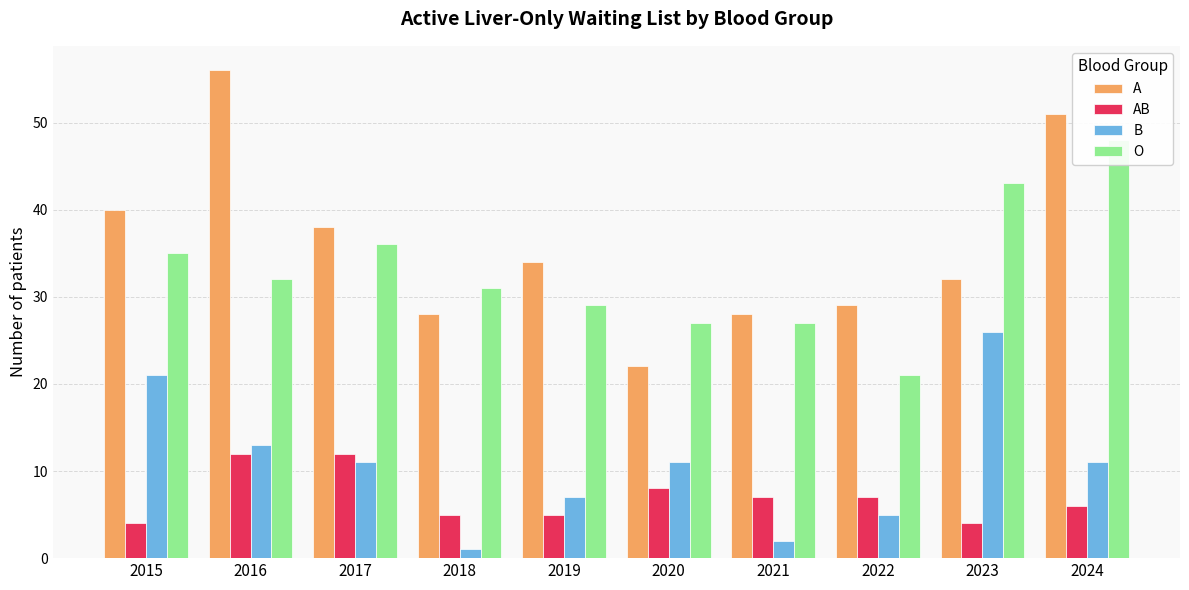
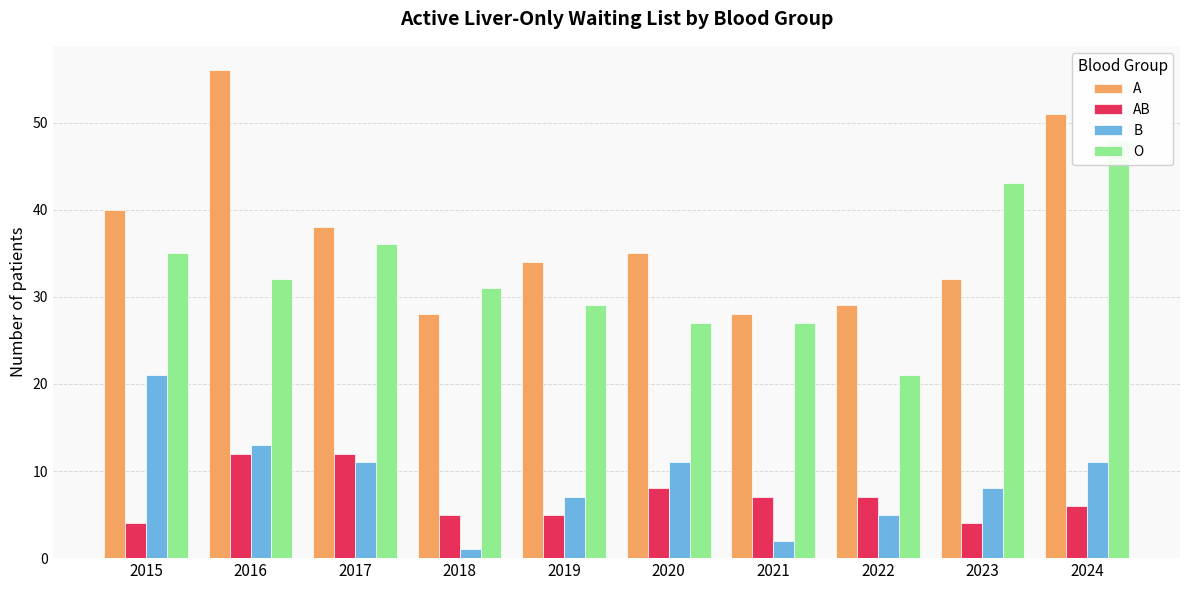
  {
    "A": {
      "2015": 40,
      "2016": 56,
      "2017": 38,
      "2018": 28,
      "2019": 34,
-     "2020": 22,
+     "2020": 35,
      "2021": 28,
      "2022": 29,
      "2023": 32,
      "2024": 51
    },
    "AB": {
      "2015": 4,
      "2016": 12,
      "2017": 12,
      "2018": 5,
      "2019": 5,
      "2020": 8,
      "2021": 7,
      "2022": 7,
      "2023": 4,
      "2024": 6
    },
    "B": {
      "2015": 21,
      "2016": 13,
      "2017": 11,
      "2018": 1,
      "2019": 7,
      "2020": 11,
      "2021": 2,
      "2022": 5,
-     "2023": 26,
+     "2023": 8,
      "2024": 11
    },
    "O": {
      "2015": 35,
      "2016": 32,
      "2017": 36,
      "2018": 31,
      "2019": 29,
      "2020": 27,
      "2021": 27,
      "2022": 21,
      "2023": 43
    }
  }
